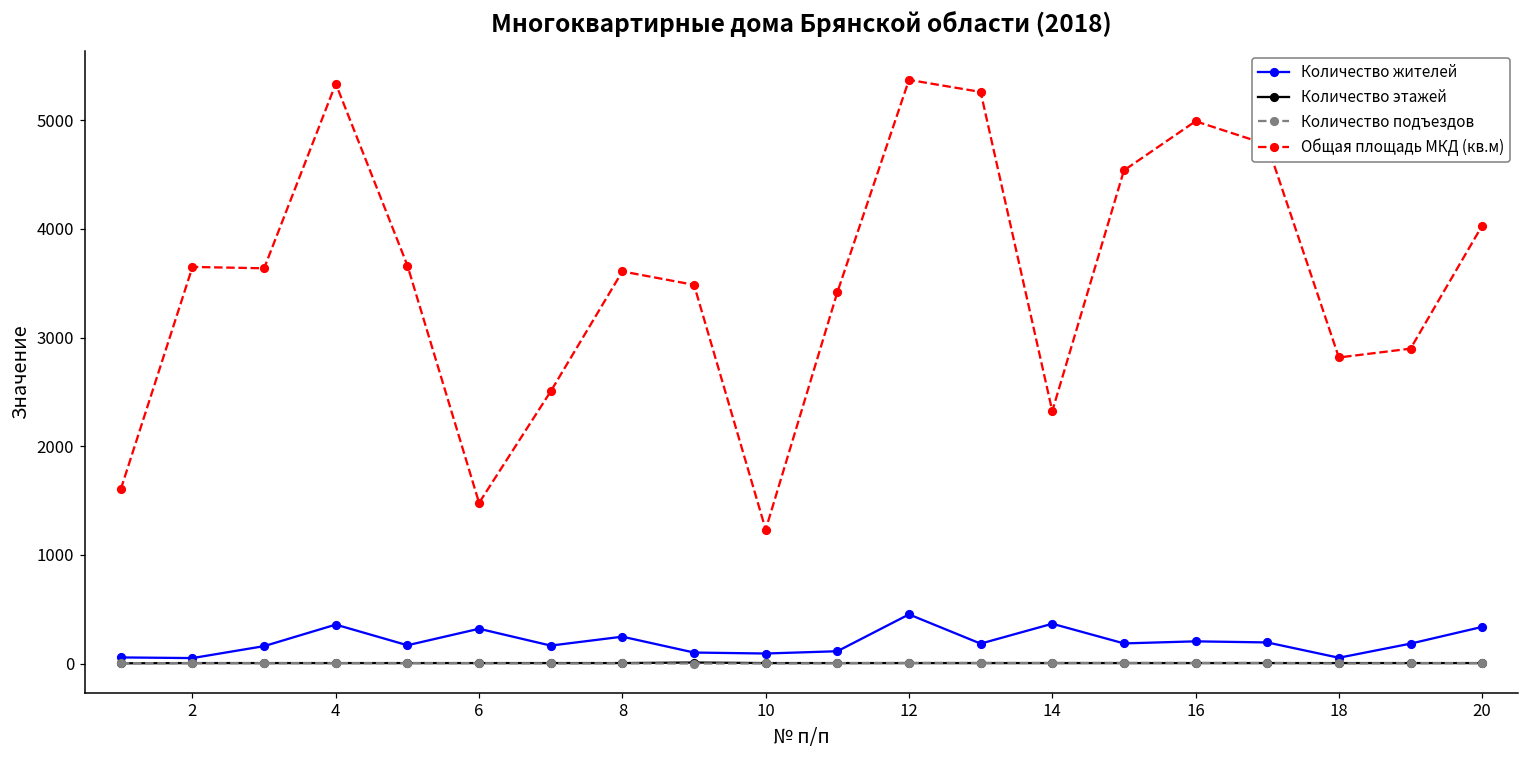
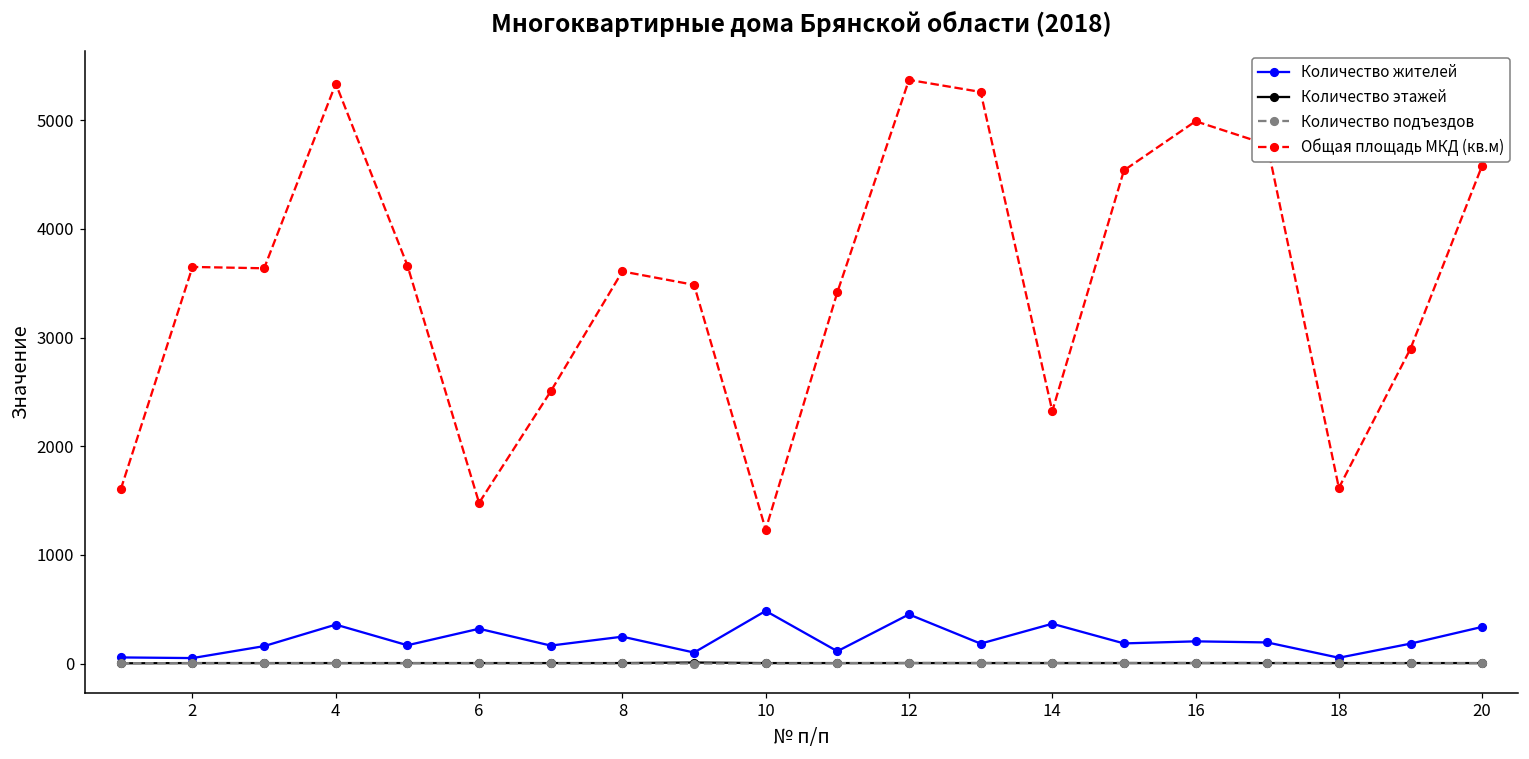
  {
    "Количество жителей": {
      "2": 100,
      "4": 400,
      "6": 300,
      "8": 200,
-     "10": 100,
+     "10": 500,
      "12": 500,
      "14": 400,
      "16": 200,
      "18": 100,
      "20": 300
    },
    "Общая площадь МКД (кв.м)": {
      "2": 3700,
      "4": 5300,
      "6": 1500,
      "8": 3600,
      "10": 1200,
      "12": 5400,
      "14": 2300,
      "16": 5000,
-     "18": 2800,
-     "20": 4000
+     "18": 1600,
+     "20": 4600
    }
  }
